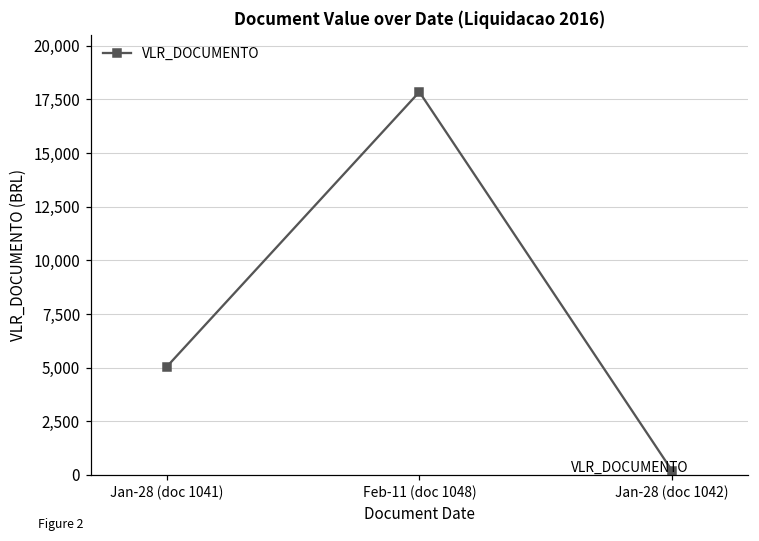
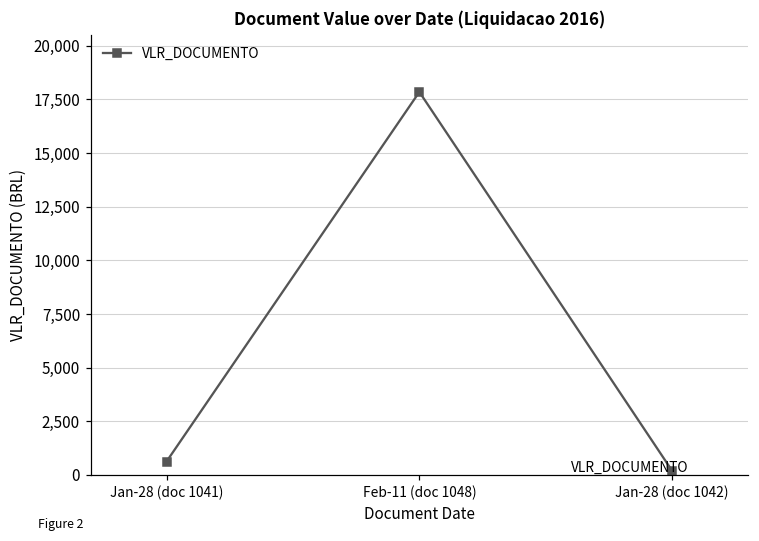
  {
-   "Jan-28 (doc 1041)": "5,000",
+   "Jan-28 (doc 1041)": "600",
    "Feb-11 (doc 1048)": "17,800",
    "Jan-28 (doc 1042)": "200"
  }
